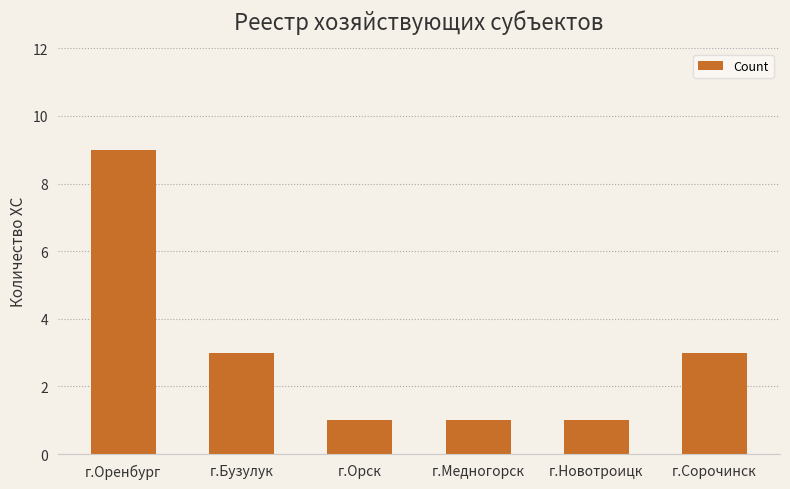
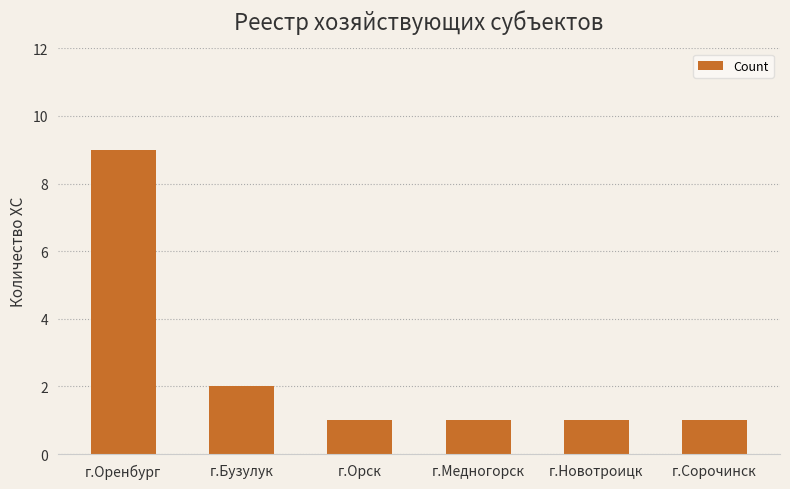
  {
    "г.Оренбург": 9,
-   "г.Бузулук": 3,
+   "г.Бузулук": 2,
    "г.Орск": 1,
    "г.Медногорск": 1,
    "г.Новотроицк": 1,
-   "г.Сорочинск": 3
+   "г.Сорочинск": 1
  }
